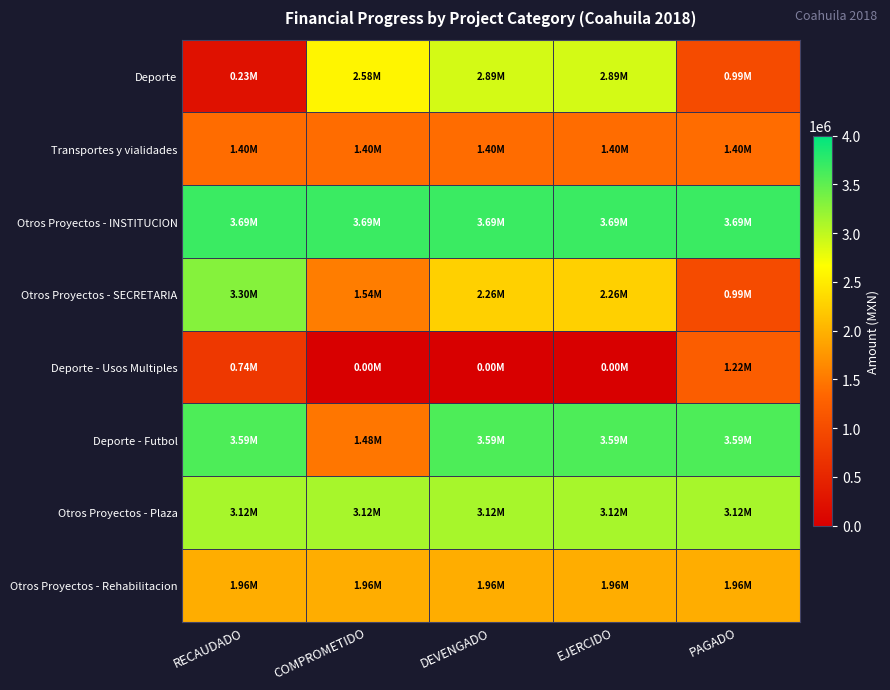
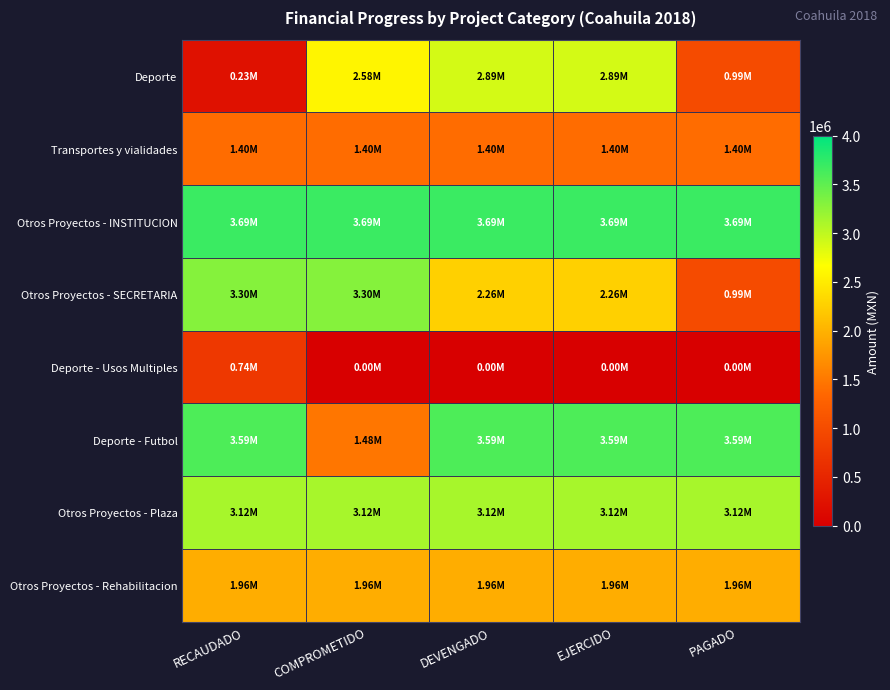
  {
    "Deporte": {
      "RECAUDADO": "0.23M",
      "COMPROMETIDO": "2.58M",
      "DEVENGADO": "2.89M",
      "EJERCIDO": "2.89M",
      "PAGADO": "0.99M"
    },
    "Transportes y vialidades": {
      "RECAUDADO": "1.40M",
      "COMPROMETIDO": "1.40M",
      "DEVENGADO": "1.40M",
      "EJERCIDO": "1.40M",
      "PAGADO": "1.40M"
    },
    "Otros Proyectos - INSTITUCION": {
      "RECAUDADO": "3.69M",
      "COMPROMETIDO": "3.69M",
      "DEVENGADO": "3.69M",
      "EJERCIDO": "3.69M",
      "PAGADO": "3.69M"
    },
    "Otros Proyectos - SECRETARIA": {
      "RECAUDADO": "3.30M",
-     "COMPROMETIDO": "1.54M",
+     "COMPROMETIDO": "3.30M",
      "DEVENGADO": "2.26M",
      "EJERCIDO": "2.26M",
      "PAGADO": "0.99M"
    },
    "Deporte - Usos Multiples": {
      "RECAUDADO": "0.74M",
      "COMPROMETIDO": "0.00M",
      "DEVENGADO": "0.00M",
      "EJERCIDO": "0.00M",
-     "PAGADO": "1.22M"
+     "PAGADO": "0.00M"
    },
    "Deporte - Futbol": {
      "RECAUDADO": "3.59M",
      "COMPROMETIDO": "1.48M",
      "DEVENGADO": "3.59M",
      "EJERCIDO": "3.59M",
      "PAGADO": "3.59M"
    },
    "Otros Proyectos - Plaza": {
      "RECAUDADO": "3.12M",
      "COMPROMETIDO": "3.12M",
      "DEVENGADO": "3.12M",
      "EJERCIDO": "3.12M",
      "PAGADO": "3.12M"
    },
    "Otros Proyectos - Rehabilitacion": {
      "RECAUDADO": "1.96M",
      "COMPROMETIDO": "1.96M",
      "DEVENGADO": "1.96M",
      "EJERCIDO": "1.96M",
      "PAGADO": "1.96M"
    }
  }
